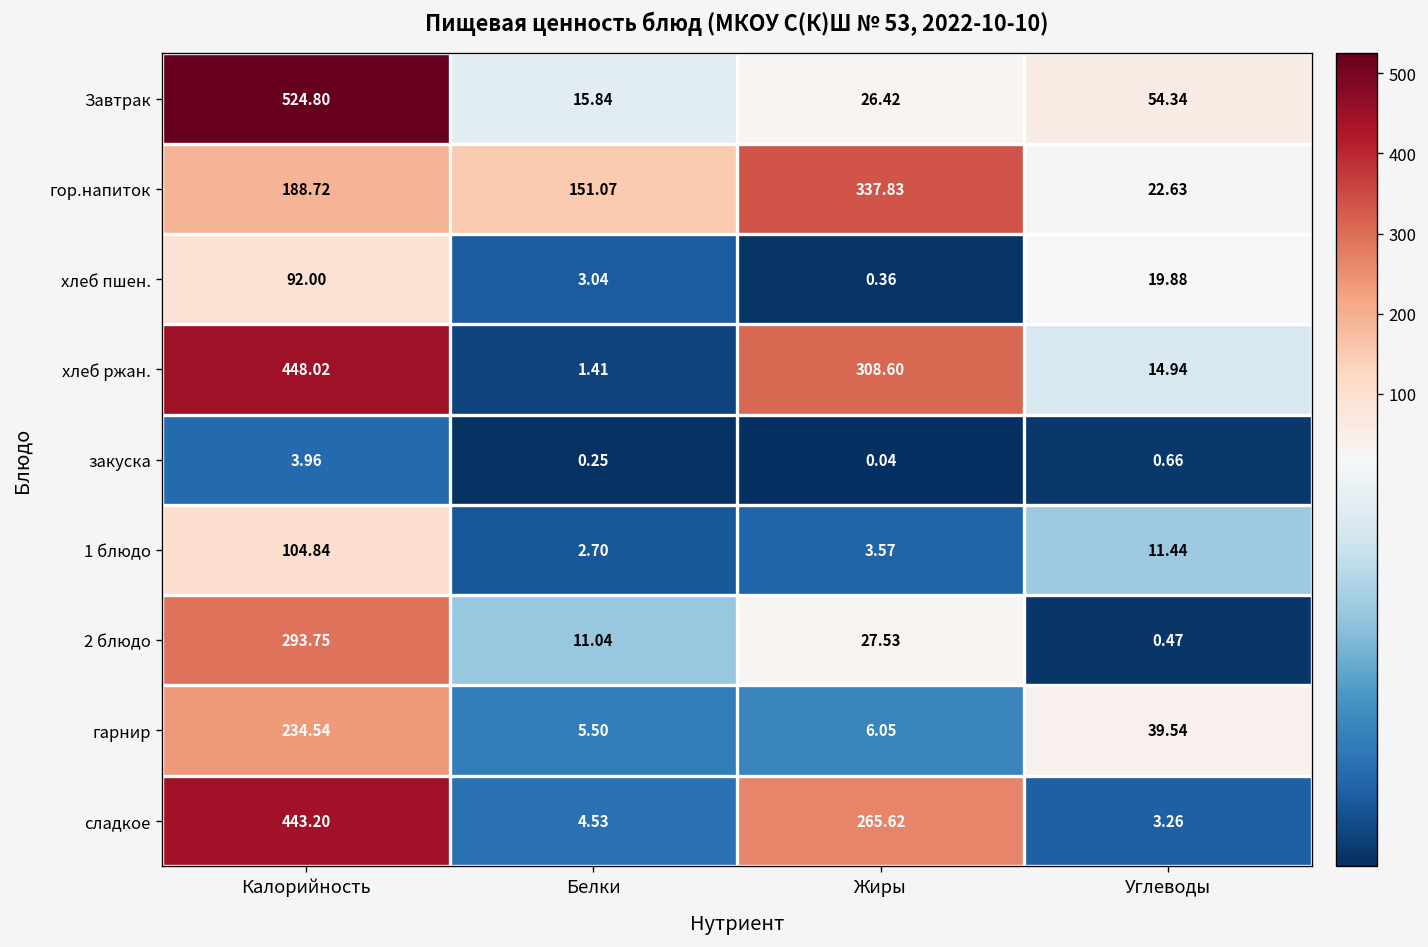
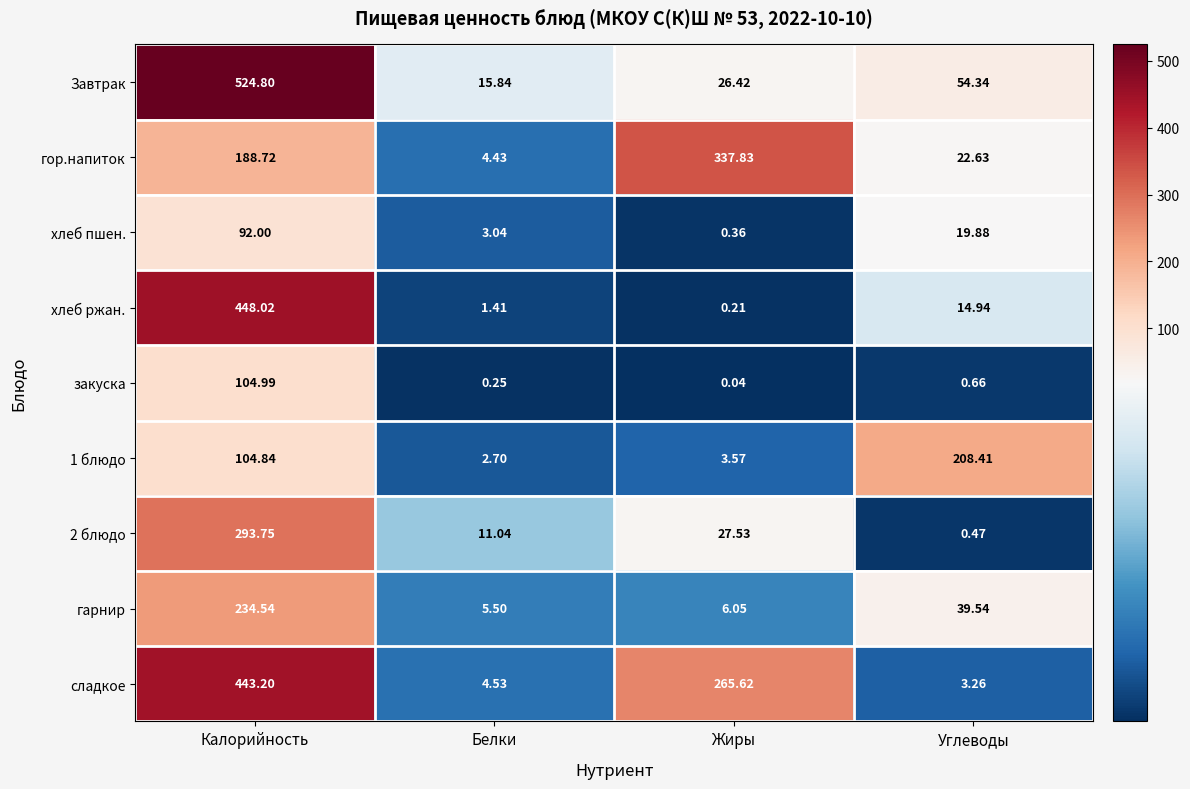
  {
    "Завтрак": {
      "Калорийность": 524.80,
      "Белки": 15.84,
      "Жиры": 26.42,
      "Углеводы": 54.34
    },
    "гор.напиток": {
      "Калорийность": 188.72,
-     "Белки": 151.07,
+     "Белки": 4.43,
      "Жиры": 337.83,
      "Углеводы": 22.63
    },
    "хлеб пшен.": {
      "Калорийность": 92.00,
      "Белки": 3.04,
      "Жиры": 0.36,
      "Углеводы": 19.88
    },
    "хлеб ржан.": {
      "Калорийность": 448.02,
      "Белки": 1.41,
-     "Жиры": 308.60,
+     "Жиры": 0.21,
      "Углеводы": 14.94
    },
    "закуска": {
-     "Калорийность": 3.96,
+     "Калорийность": 104.99,
      "Белки": 0.25,
      "Жиры": 0.04,
      "Углеводы": 0.66
    },
    "1 блюдо": {
      "Калорийность": 104.84,
      "Белки": 2.70,
      "Жиры": 3.57,
-     "Углеводы": 11.44
+     "Углеводы": 208.41
    },
    "2 блюдо": {
      "Калорийность": 293.75,
      "Белки": 11.04,
      "Жиры": 27.53,
      "Углеводы": 0.47
    },
    "гарнир": {
      "Калорийность": 234.54,
      "Белки": 5.50,
      "Жиры": 6.05,
      "Углеводы": 39.54
    },
    "сладкое": {
      "Калорийность": 443.20,
      "Белки": 4.53,
      "Жиры": 265.62,
      "Углеводы": 3.26
    }
  }
